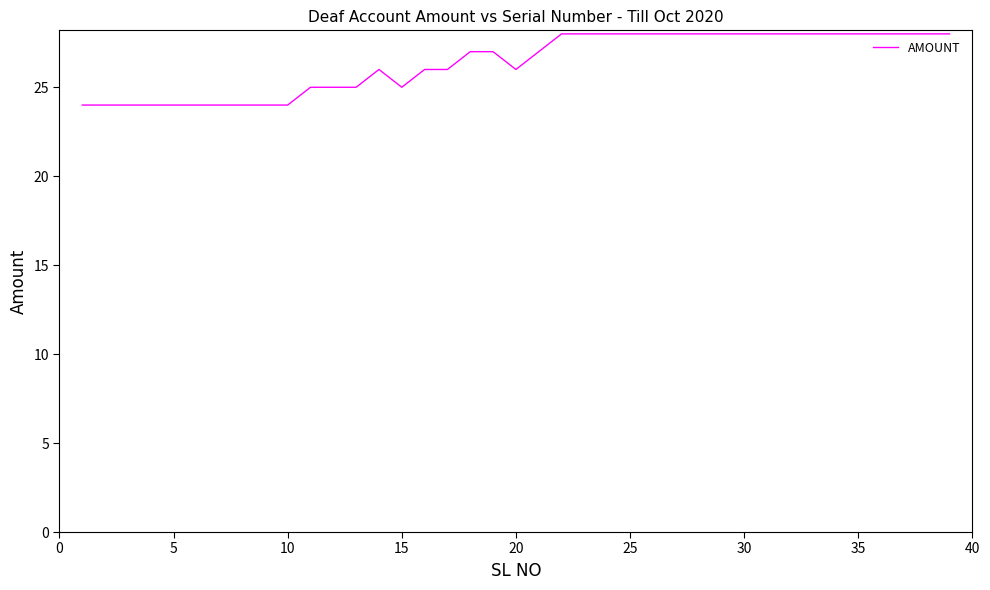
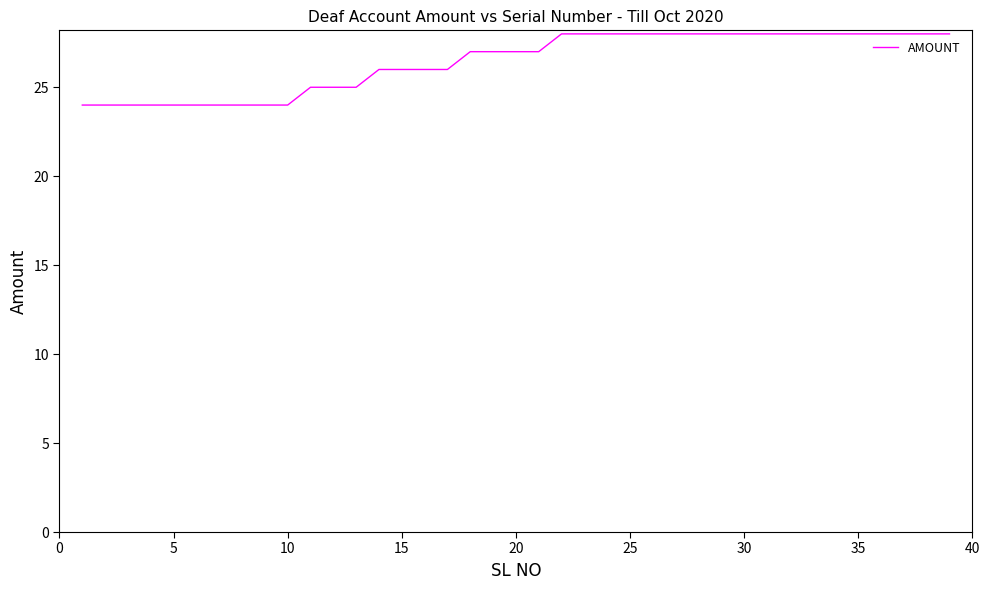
  {
    "5": 24,
    "10": 24,
-   "15": 25,
-   "20": 26,
+   "15": 26,
+   "20": 27,
    "25": 28,
    "30": 28,
    "35": 28
  }
